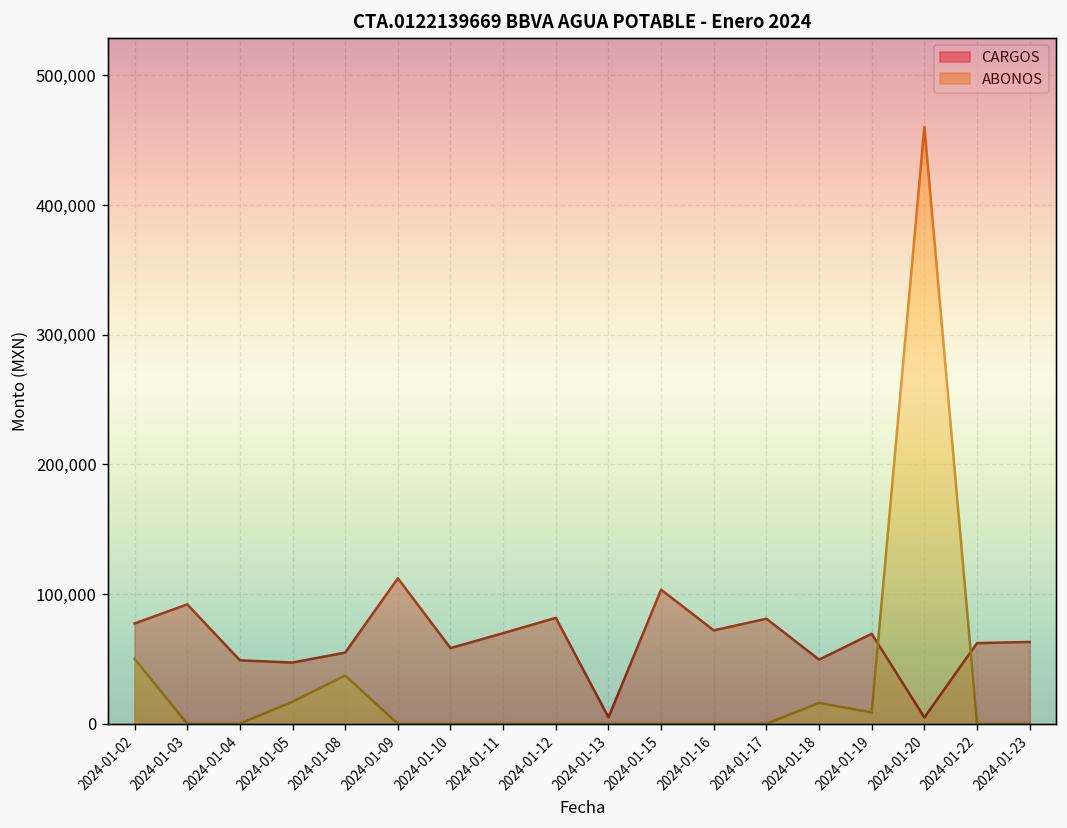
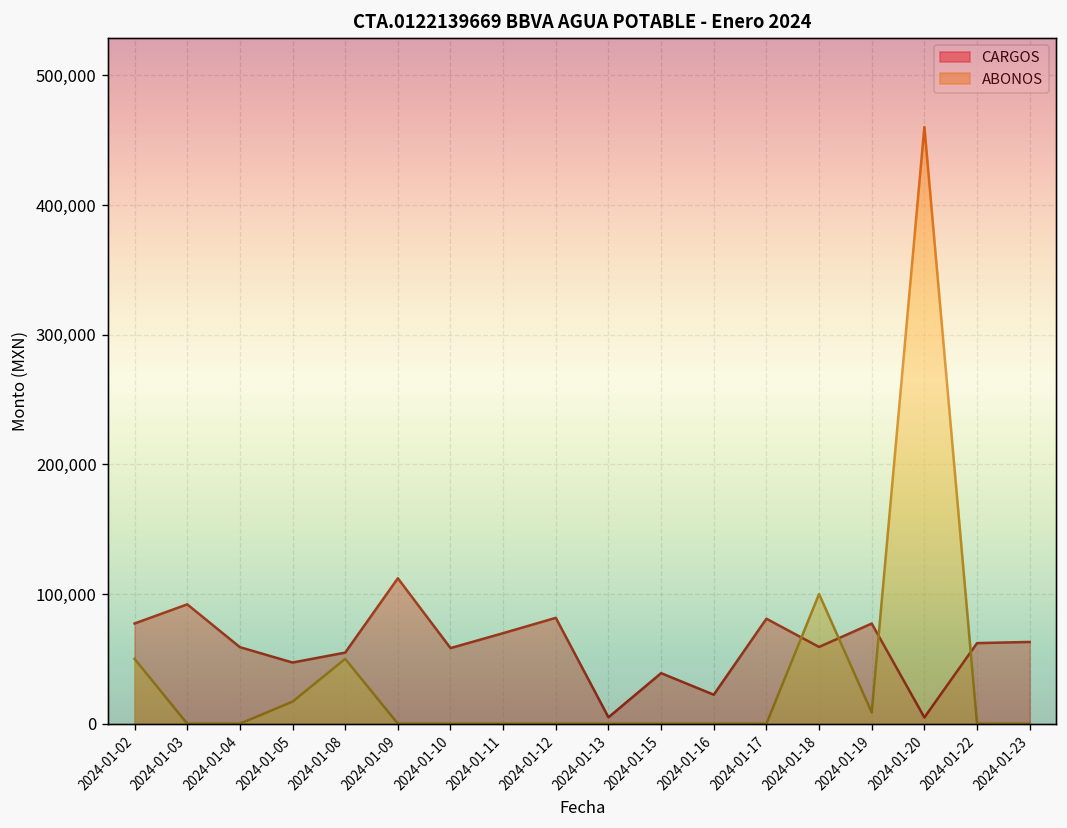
  {
    "CARGOS": {
      "2024-01-02": "77,000",
      "2024-01-03": "92,000",
-     "2024-01-04": "49,000",
+     "2024-01-04": "59,000",
      "2024-01-05": "47,000",
      "2024-01-08": "55,000",
      "2024-01-09": "112,000",
      "2024-01-10": "58,000",
      "2024-01-11": "70,000",
      "2024-01-12": "82,000",
      "2024-01-13": "5,000",
-     "2024-01-15": "103,000",
-     "2024-01-16": "72,000",
+     "2024-01-15": "39,000",
+     "2024-01-16": "22,000",
      "2024-01-17": "81,000",
-     "2024-01-18": "49,000",
-     "2024-01-19": "69,000",
+     "2024-01-18": "59,000",
+     "2024-01-19": "77,000",
      "2024-01-20": "5,000",
      "2024-01-22": "62,000",
      "2024-01-23": "63,000"
    },
    "ABONOS": {
      "2024-01-02": "50,000",
      "2024-01-03": "0",
      "2024-01-04": "0",
      "2024-01-05": "17,000",
-     "2024-01-08": "37,000",
+     "2024-01-08": "50,000",
      "2024-01-09": "0",
      "2024-01-10": "0",
      "2024-01-11": "0",
      "2024-01-12": "0",
      "2024-01-13": "0",
      "2024-01-15": "0",
      "2024-01-16": "0",
      "2024-01-17": "0",
-     "2024-01-18": "16,000",
+     "2024-01-18": "100,000",
      "2024-01-19": "9,000",
      "2024-01-20": "460,000",
      "2024-01-22": "0",
      "2024-01-23": "0"
    }
  }
